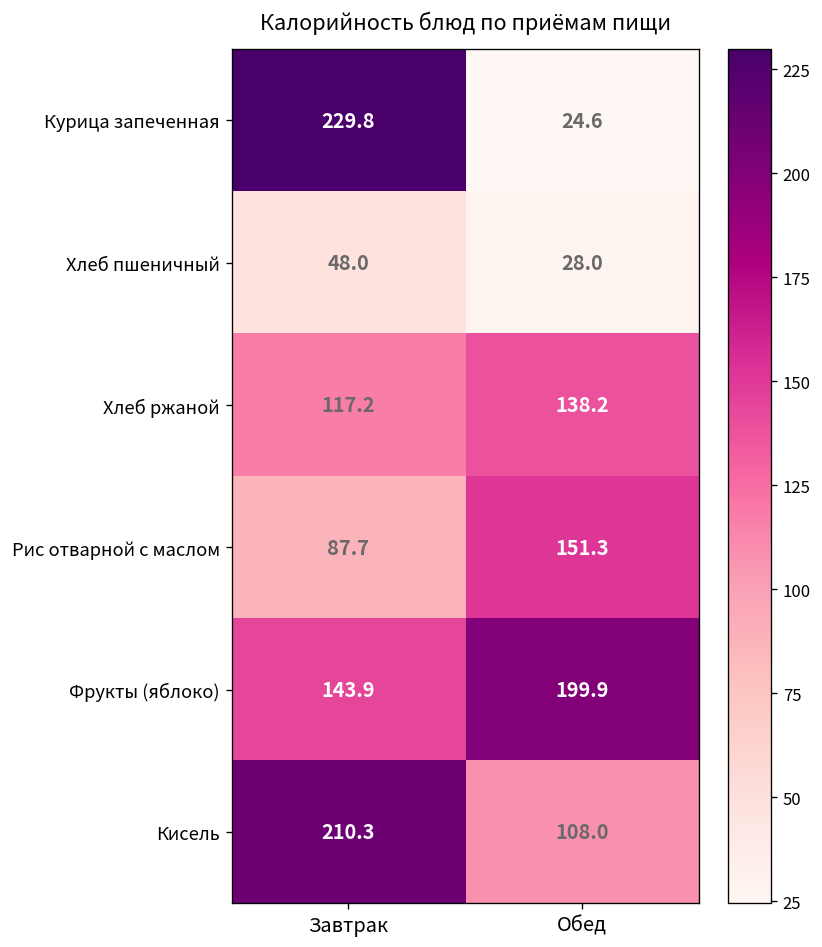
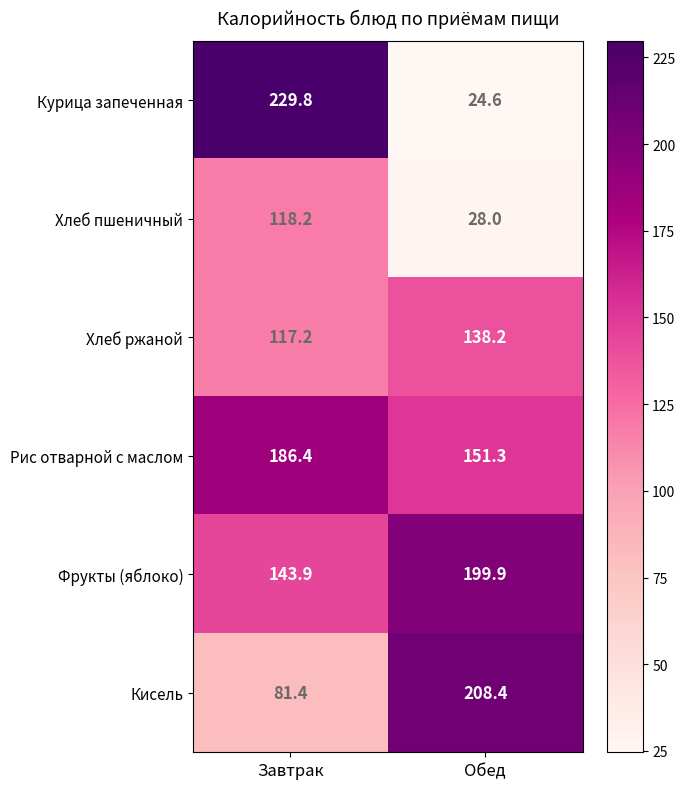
  {
    "Курица запеченная": {
      "Завтрак": 229.8,
      "Обед": 24.6
    },
    "Хлеб пшеничный": {
-     "Завтрак": 48.0,
+     "Завтрак": 118.2,
      "Обед": 28.0
    },
    "Хлеб ржаной": {
      "Завтрак": 117.2,
      "Обед": 138.2
    },
    "Рис отварной с маслом": {
-     "Завтрак": 87.7,
+     "Завтрак": 186.4,
      "Обед": 151.3
    },
    "Фрукты (яблоко)": {
      "Завтрак": 143.9,
      "Обед": 199.9
    },
    "Кисель": {
-     "Завтрак": 210.3,
-     "Обед": 108.0
+     "Завтрак": 81.4,
+     "Обед": 208.4
    }
  }
